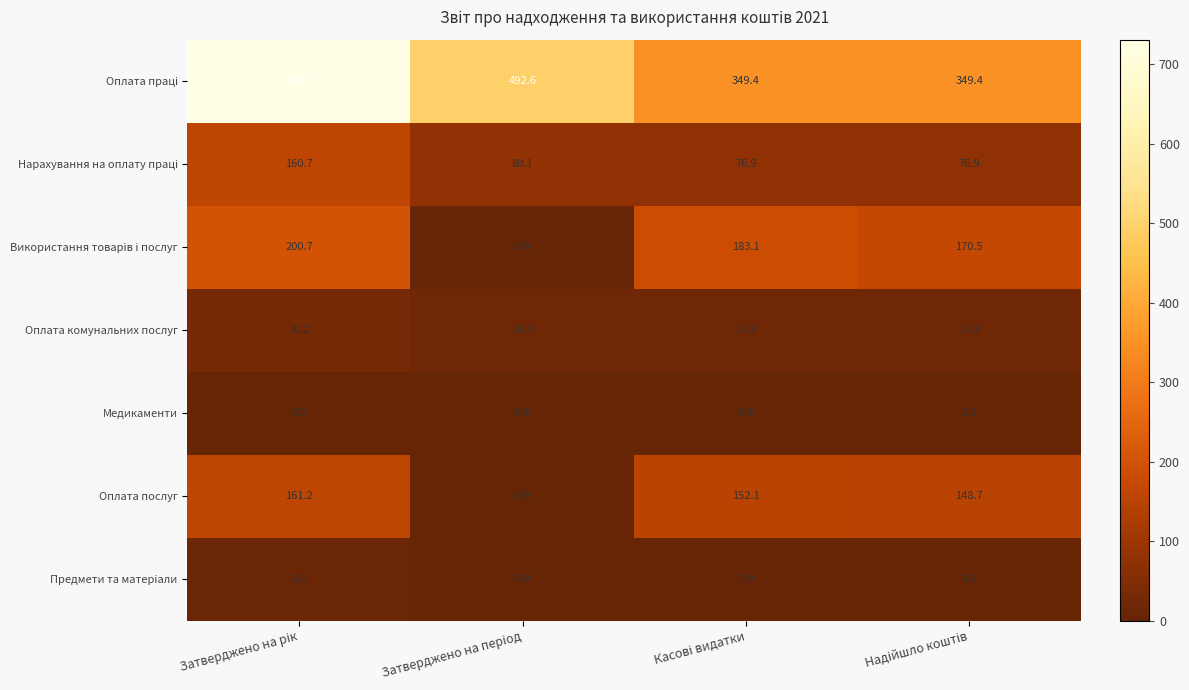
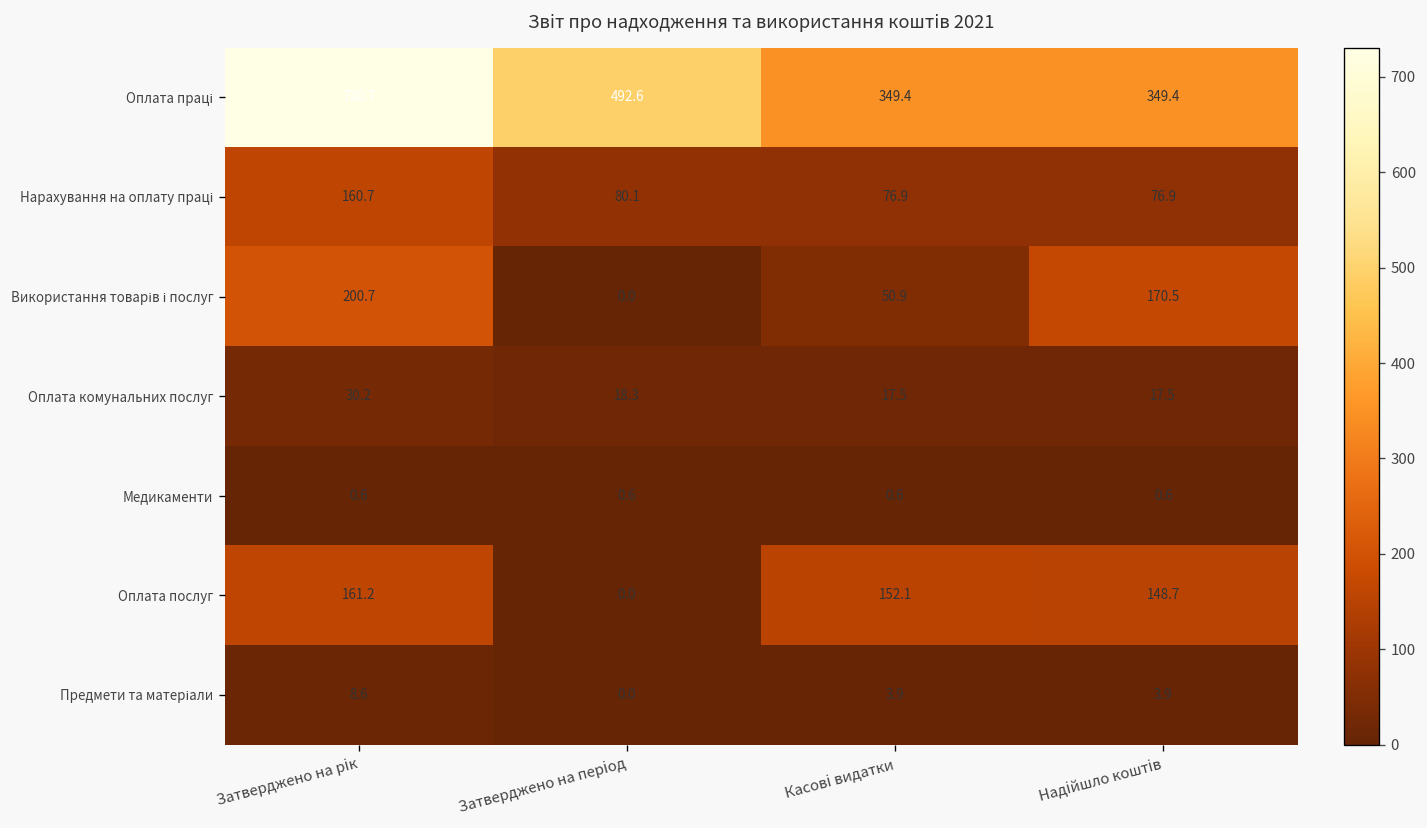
  {
    "Оплата праці": {
      "Затверджено на період": 492.6,
      "Касові видатки": 349.4,
      "Надійшло коштів": 349.4
    },
    "Нарахування на оплату праці": {
      "Затверджено на рік": 160.7,
      "Затверджено на період": 80.1,
      "Касові видатки": 76.9,
      "Надійшло коштів": 76.9
    },
    "Використання товарів і послуг": {
      "Затверджено на рік": 200.7,
      "Затверджено на період": 0.0,
-     "Касові видатки": 183.1,
+     "Касові видатки": 50.9,
      "Надійшло коштів": 170.5
    },
    "Оплата комунальних послуг": {
      "Затверджено на рік": 30.2,
      "Затверджено на період": 18.3,
      "Касові видатки": 17.5,
      "Надійшло коштів": 17.5
    },
    "Медикаменти": {
      "Затверджено на рік": 0.6,
      "Затверджено на період": 0.6,
      "Касові видатки": 0.6,
      "Надійшло коштів": 0.6
    },
    "Оплата послуг": {
      "Затверджено на рік": 161.2,
      "Затверджено на період": 0.0,
      "Касові видатки": 152.1,
      "Надійшло коштів": 148.7
    },
    "Предмети та матеріали": {
      "Затверджено на рік": 8.6,
      "Затверджено на період": 0.0,
      "Касові видатки": 3.9,
      "Надійшло коштів": 3.9
    }
  }
